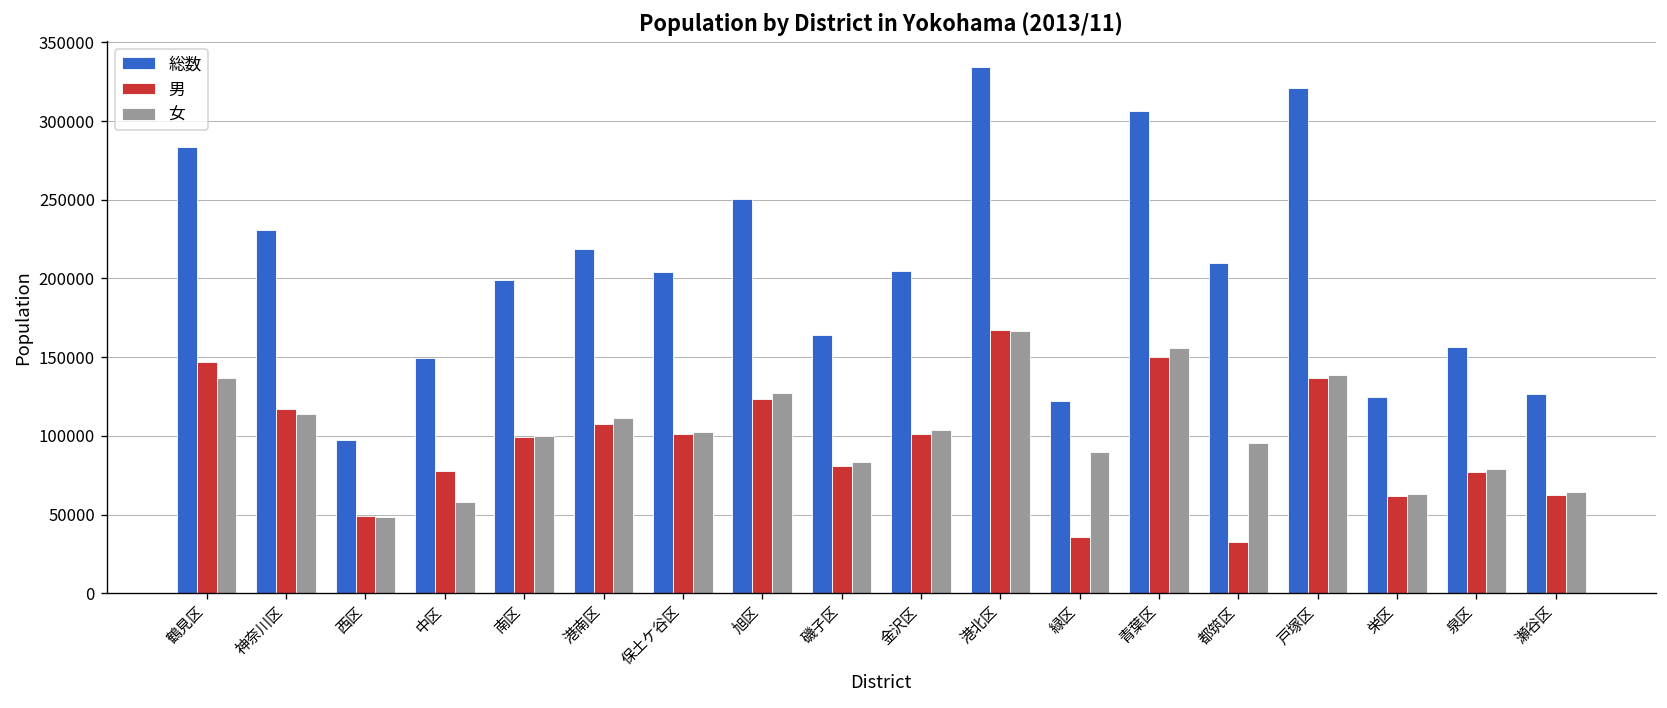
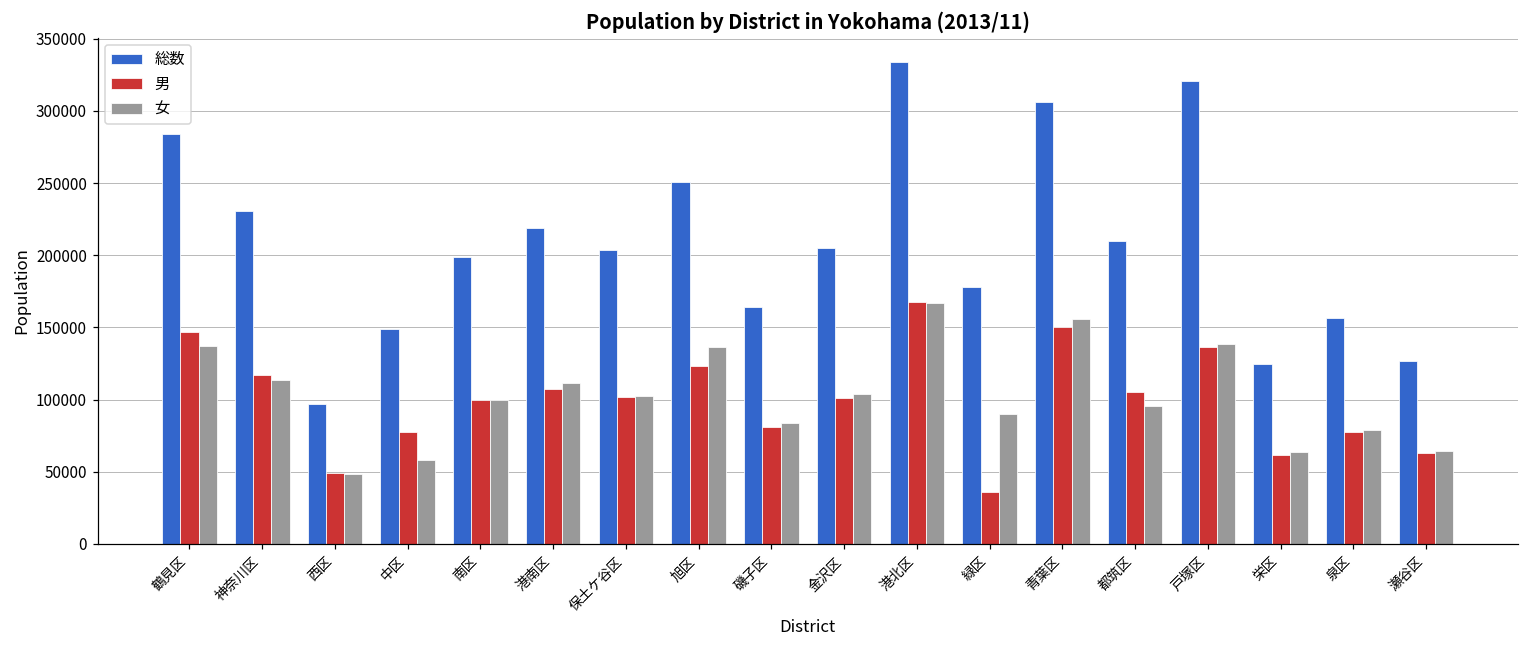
  {
    "総数": {
      "鶴見区": 284000,
      "神奈川区": 231000,
      "西区": 97000,
      "中区": 149000,
      "南区": 199000,
      "港南区": 219000,
      "保土ケ谷区": 204000,
      "旭区": 251000,
      "磯子区": 164000,
      "金沢区": 205000,
      "港北区": 334000,
-     "緑区": 122000,
+     "緑区": 178000,
      "青葉区": 306000,
      "都筑区": 210000,
      "戸塚区": 321000,
      "栄区": 125000,
      "泉区": 156000,
      "瀬谷区": 127000
    },
    "男": {
      "鶴見区": 147000,
      "神奈川区": 117000,
      "西区": 49000,
      "中区": 77000,
      "南区": 99000,
      "港南区": 107000,
      "保土ケ谷区": 101000,
      "旭区": 123000,
      "磯子区": 81000,
      "金沢区": 101000,
      "港北区": 167000,
      "緑区": 36000,
      "青葉区": 150000,
-     "都筑区": 32000,
+     "都筑区": 105000,
      "戸塚区": 137000,
      "栄区": 62000,
      "泉区": 77000,
      "瀬谷区": 63000
    },
    "女": {
      "鶴見区": 137000,
      "神奈川区": 114000,
      "西区": 48000,
      "中区": 58000,
      "南区": 100000,
      "港南区": 112000,
      "保土ケ谷区": 103000,
-     "旭区": 128000,
+     "旭区": 137000,
      "磯子区": 83000,
      "金沢区": 104000,
      "港北区": 167000,
      "緑区": 90000,
      "青葉区": 156000,
      "都筑区": 96000,
      "戸塚区": 139000,
      "栄区": 63000,
      "泉区": 79000,
      "瀬谷区": 64000
    }
  }
